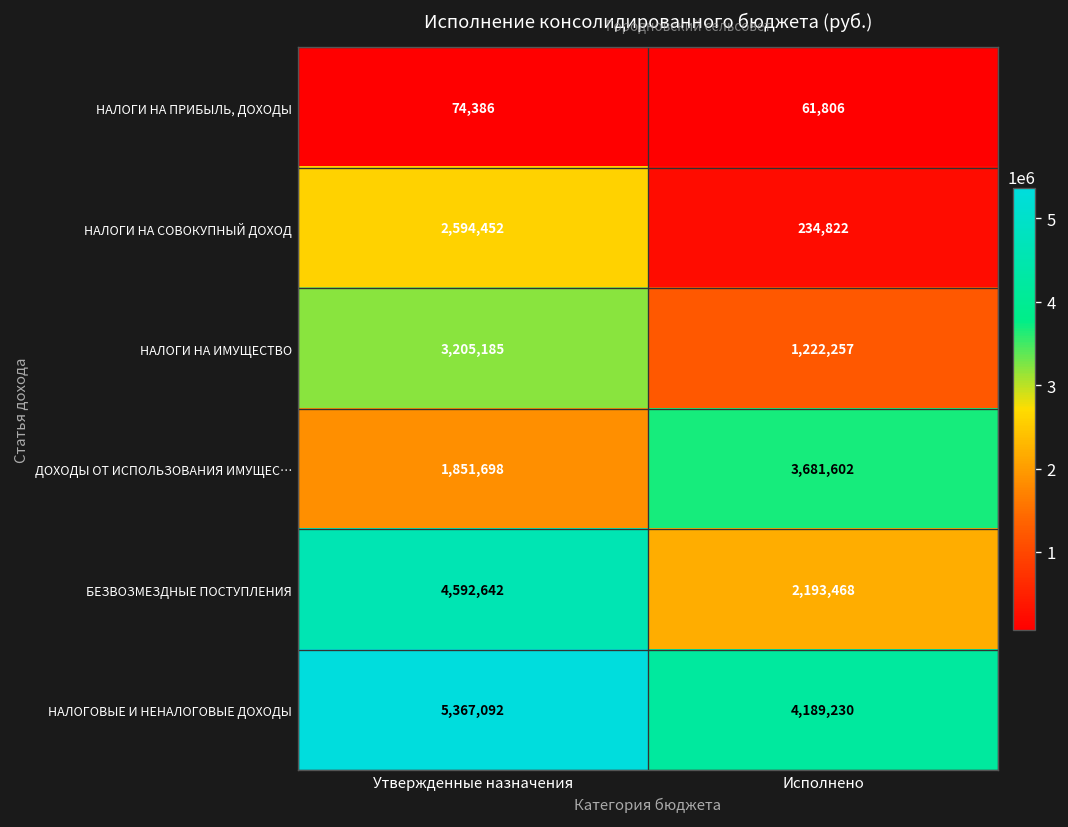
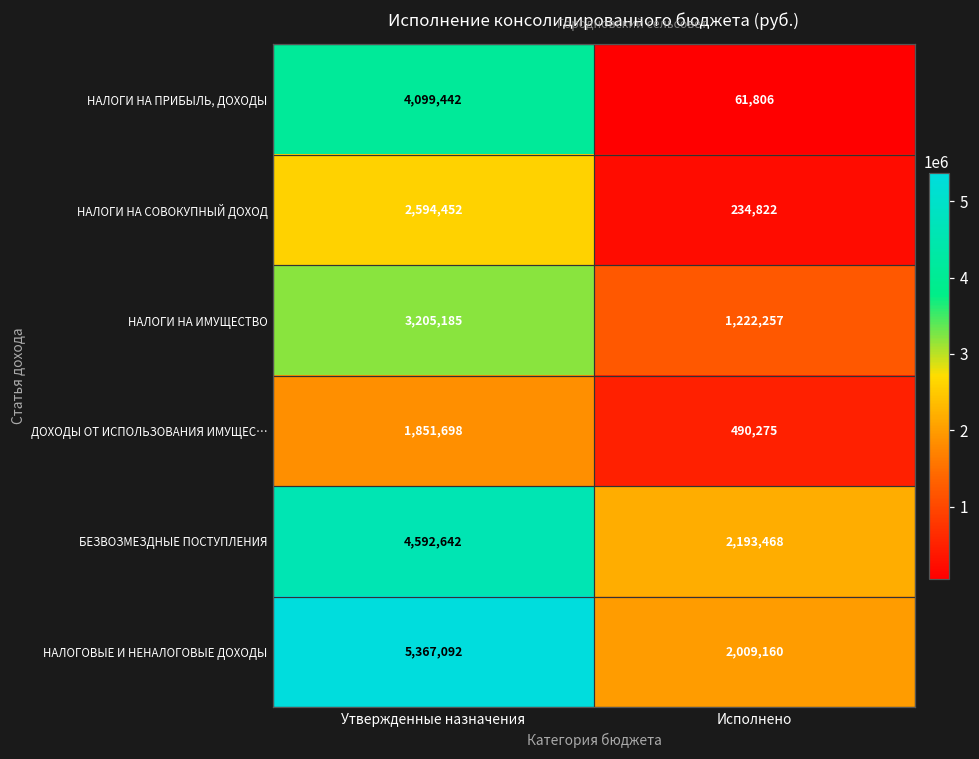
  {
    "НАЛОГИ НА ПРИБЫЛЬ, ДОХОДЫ": {
-     "Утвержденные назначения": "74,386",
+     "Утвержденные назначения": "4,099,442",
      "Исполнено": "61,806"
    },
    "НАЛОГИ НА СОВОКУПНЫЙ ДОХОД": {
      "Утвержденные назначения": "2,594,452",
      "Исполнено": "234,822"
    },
    "НАЛОГИ НА ИМУЩЕСТВО": {
      "Утвержденные назначения": "3,205,185",
      "Исполнено": "1,222,257"
    },
    "ДОХОДЫ ОТ ИСПОЛЬЗОВАНИЯ ИМУЩЕС…": {
      "Утвержденные назначения": "1,851,698",
-     "Исполнено": "3,681,602"
+     "Исполнено": "490,275"
    },
    "БЕЗВОЗМЕЗДНЫЕ ПОСТУПЛЕНИЯ": {
      "Утвержденные назначения": "4,592,642",
      "Исполнено": "2,193,468"
    },
    "НАЛОГОВЫЕ И НЕНАЛОГОВЫЕ ДОХОДЫ": {
      "Утвержденные назначения": "5,367,092",
-     "Исполнено": "4,189,230"
+     "Исполнено": "2,009,160"
    }
  }
